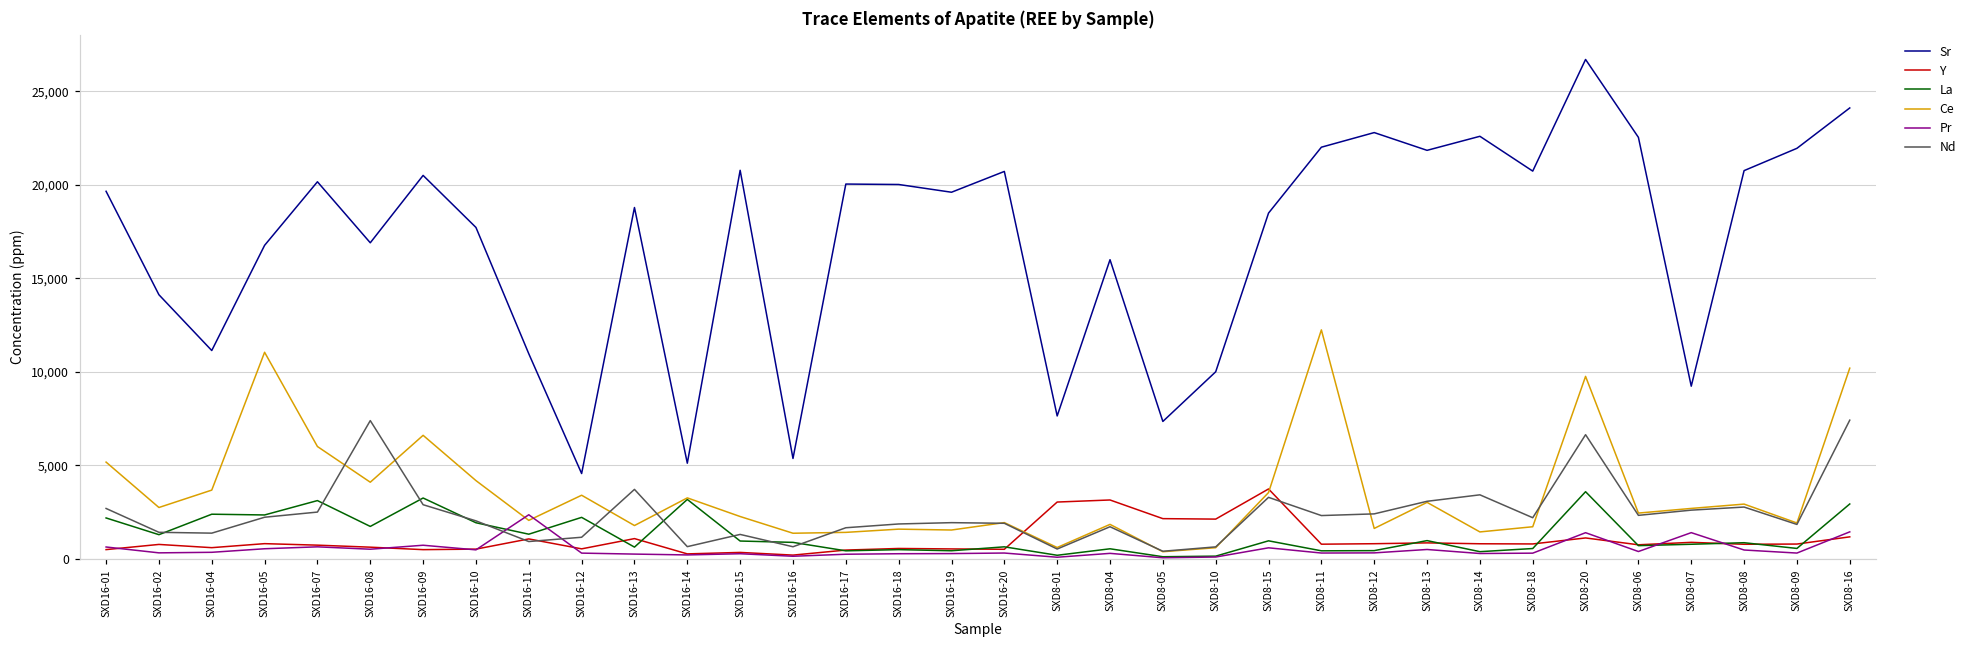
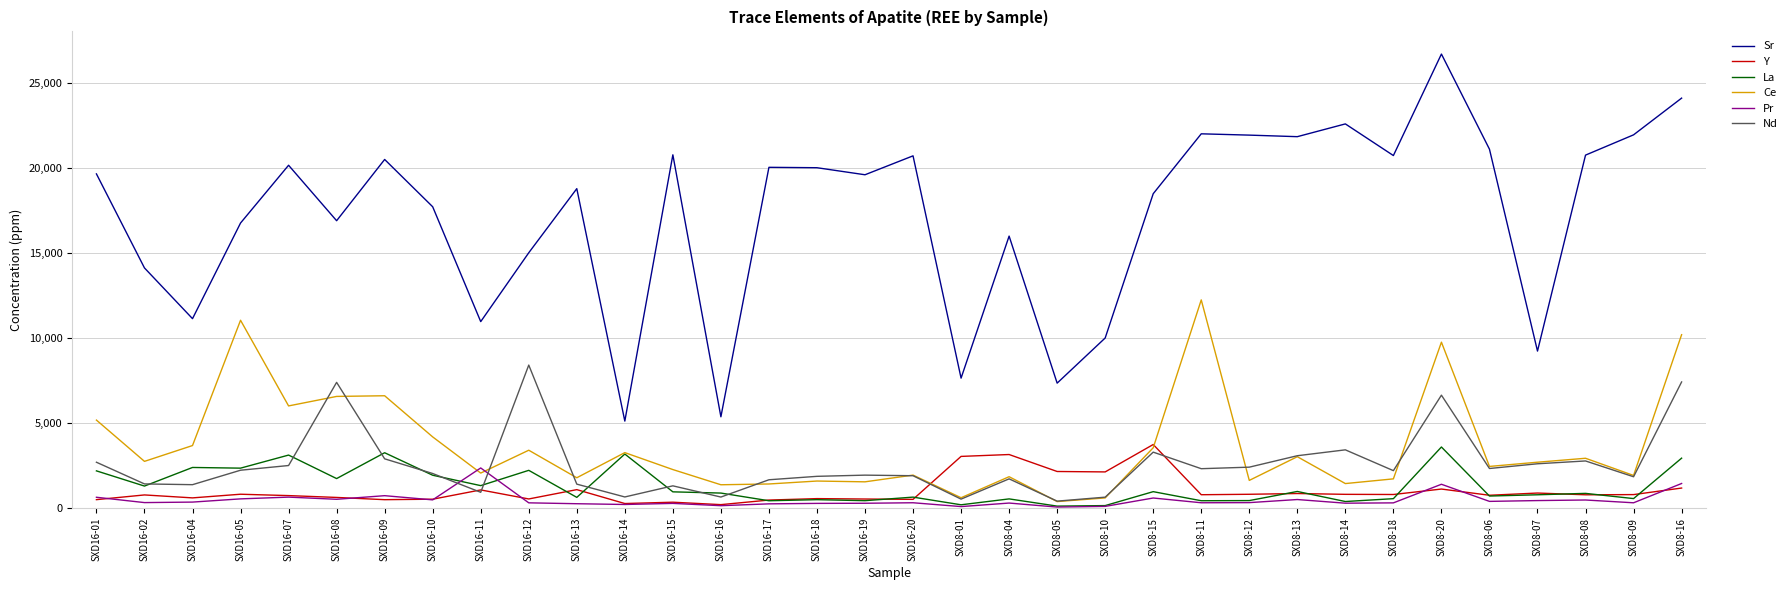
  {
    "Sr": {
      "SXD16-01": "19,700",
      "SXD16-02": "14,100",
      "SXD16-04": "11,100",
      "SXD16-05": "16,800",
      "SXD16-07": "20,200",
      "SXD16-08": "16,900",
      "SXD16-09": "20,500",
      "SXD16-10": "17,700",
      "SXD16-11": "11,000",
-     "SXD16-12": "4,600",
+     "SXD16-12": "15,000",
      "SXD16-13": "18,800",
      "SXD16-14": "5,100",
      "SXD16-15": "20,800",
      "SXD16-16": "5,400",
      "SXD16-17": "20,000",
      "SXD16-18": "20,000",
      "SXD16-19": "19,600",
      "SXD16-20": "20,700",
      "SXD8-01": "7,600",
      "SXD8-04": "16,000",
      "SXD8-05": "7,400",
      "SXD8-10": "10,000",
      "SXD8-15": "18,500",
      "SXD8-11": "22,000",
-     "SXD8-12": "22,800",
+     "SXD8-12": "21,900",
      "SXD8-13": "21,800",
      "SXD8-14": "22,600",
      "SXD8-18": "20,700",
      "SXD8-20": "26,700",
-     "SXD8-06": "22,500",
+     "SXD8-06": "21,100",
      "SXD8-07": "9,200",
      "SXD8-08": "20,800",
      "SXD8-09": "21,900",
      "SXD8-16": "24,100"
    },
    "Y": {
      "SXD16-02": "800",
      "SXD16-04": "600",
      "SXD16-05": "800",
      "SXD16-09": "500",
      "SXD16-12": "500",
      "SXD16-13": "1,100",
      "SXD8-01": "3,000",
      "SXD8-04": "3,200",
      "SXD8-05": "2,200",
      "SXD8-10": "2,100",
      "SXD8-15": "3,700",
      "SXD8-11": "800",
      "SXD8-12": "800",
      "SXD8-14": "800",
      "SXD8-18": "800",
      "SXD8-20": "1,100",
      "SXD8-09": "800",
      "SXD8-16": "1,200"
    },
    "La": {
      "SXD16-01": "2,200",
      "SXD16-04": "2,400",
      "SXD16-07": "3,100",
      "SXD16-08": "1,700",
      "SXD16-09": "3,300",
      "SXD16-11": "1,300",
      "SXD16-12": "2,200",
      "SXD16-13": "600",
      "SXD16-15": "1,000",
      "SXD16-16": "900",
      "SXD8-04": "500",
      "SXD8-15": "1,000",
      "SXD8-18": "600",
      "SXD8-20": "3,600",
      "SXD8-09": "600",
      "SXD8-16": "2,900"
    },
    "Ce": {
      "SXD16-01": "5,200",
      "SXD16-02": "2,800",
      "SXD16-04": "3,700",
      "SXD16-05": "11,000",
      "SXD16-07": "6,000",
-     "SXD16-08": "4,100",
+     "SXD16-08": "6,600",
      "SXD16-09": "6,600",
      "SXD16-10": "4,200",
      "SXD16-11": "2,100",
      "SXD16-12": "3,400",
      "SXD16-13": "1,800",
      "SXD16-15": "2,300",
      "SXD16-16": "1,400",
      "SXD16-17": "1,400",
      "SXD16-18": "1,600",
      "SXD16-19": "1,600",
      "SXD8-15": "3,600",
      "SXD8-11": "12,200",
      "SXD8-12": "1,600",
      "SXD8-14": "1,400",
      "SXD8-18": "1,700",
      "SXD8-20": "9,800",
      "SXD8-08": "2,900",
      "SXD8-16": "10,200"
    },
    "Pr": {
      "SXD16-02": "300",
      "SXD16-04": "400",
      "SXD16-05": "500",
      "SXD16-09": "700",
      "SXD16-11": "2,400",
      "SXD16-12": "300",
      "SXD16-13": "300",
      "SXD16-17": "300",
      "SXD16-18": "300",
      "SXD16-19": "300",
      "SXD16-20": "300",
      "SXD8-04": "300",
      "SXD8-15": "600",
      "SXD8-13": "500",
      "SXD8-18": "300",
      "SXD8-20": "1,400",
      "SXD8-06": "400",
-     "SXD8-07": "1,400",
+     "SXD8-07": "400",
      "SXD8-08": "500",
      "SXD8-09": "300",
      "SXD8-16": "1,500"
    },
    "Nd": {
      "SXD16-01": "2,700",
      "SXD16-04": "1,400",
      "SXD16-07": "2,500",
      "SXD16-08": "7,400",
      "SXD16-09": "2,900",
-     "SXD16-12": "1,200",
-     "SXD16-13": "3,700",
+     "SXD16-12": "8,400",
+     "SXD16-13": "1,400",
      "SXD16-14": "700",
      "SXD16-15": "1,300",
      "SXD16-16": "700",
      "SXD16-17": "1,700",
      "SXD16-18": "1,900",
      "SXD16-19": "1,900",
      "SXD8-15": "3,300",
      "SXD8-11": "2,300",
      "SXD8-12": "2,400",
      "SXD8-14": "3,400",
      "SXD8-18": "2,200",
      "SXD8-20": "6,600",
      "SXD8-08": "2,800",
      "SXD8-16": "7,400"
    }
  }
